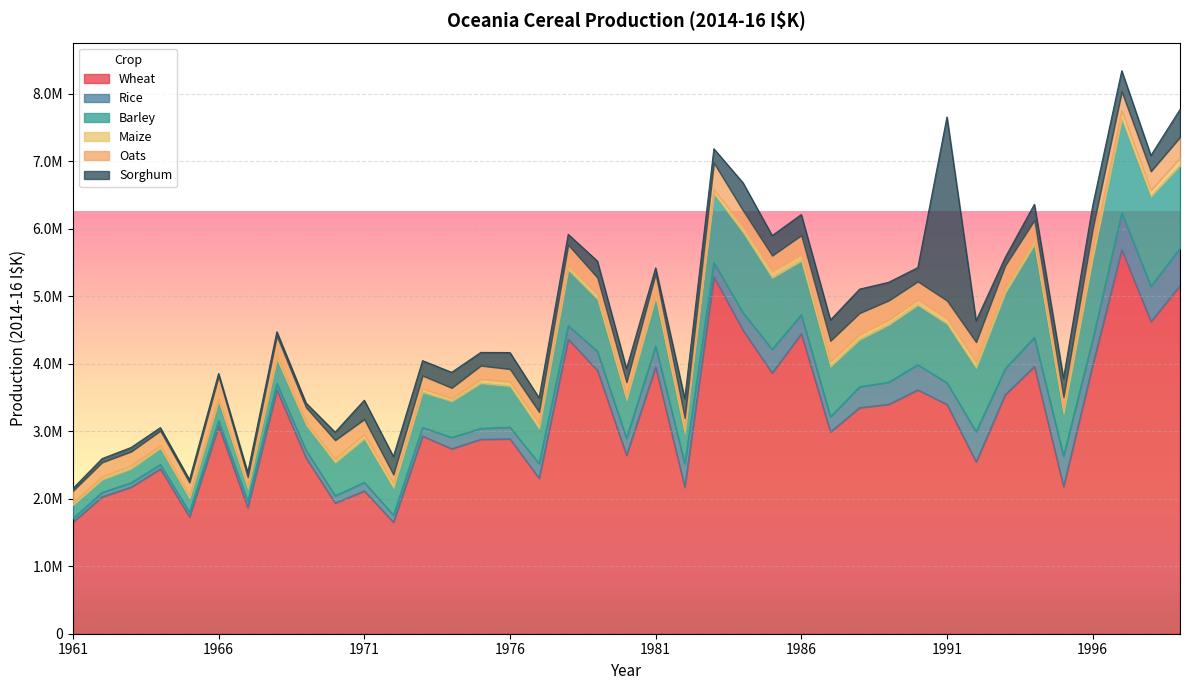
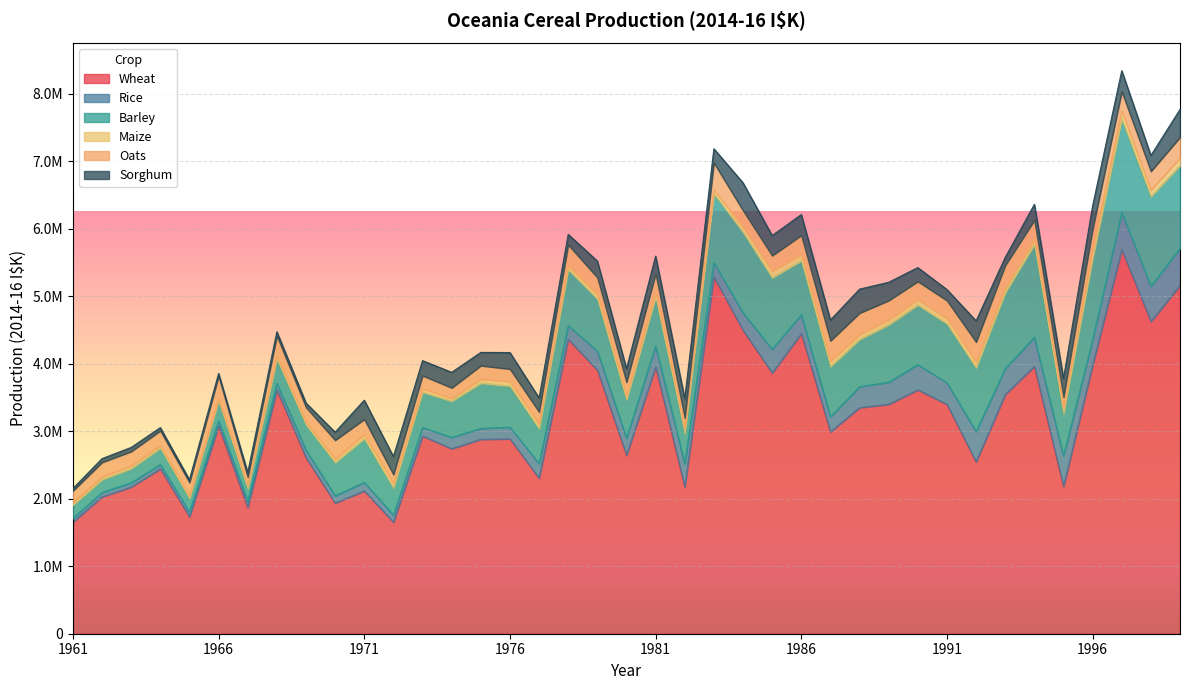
  {
    "Wheat": {
      "1961": 1700000,
      "1966": 3100000,
      "1971": 2100000,
      "1976": 2900000,
      "1981": 4000000,
      "1986": 4400000,
      "1991": 3400000,
      "1996": 4000000
    },
    "Sorghum": {
      "1966": 0,
      "1971": 300000,
      "1976": 200000,
-     "1981": 100000,
+     "1981": 300000,
      "1986": 300000,
-     "1991": 2700000,
+     "1991": 200000,
      "1996": 300000
    }
  }
